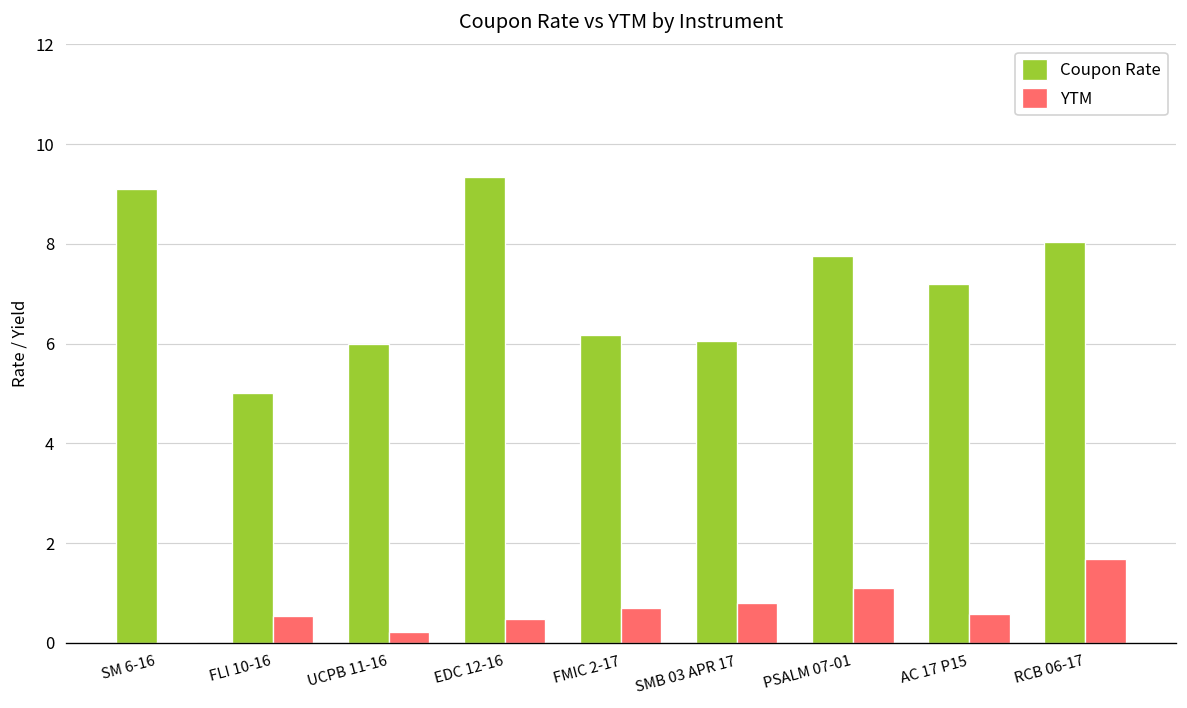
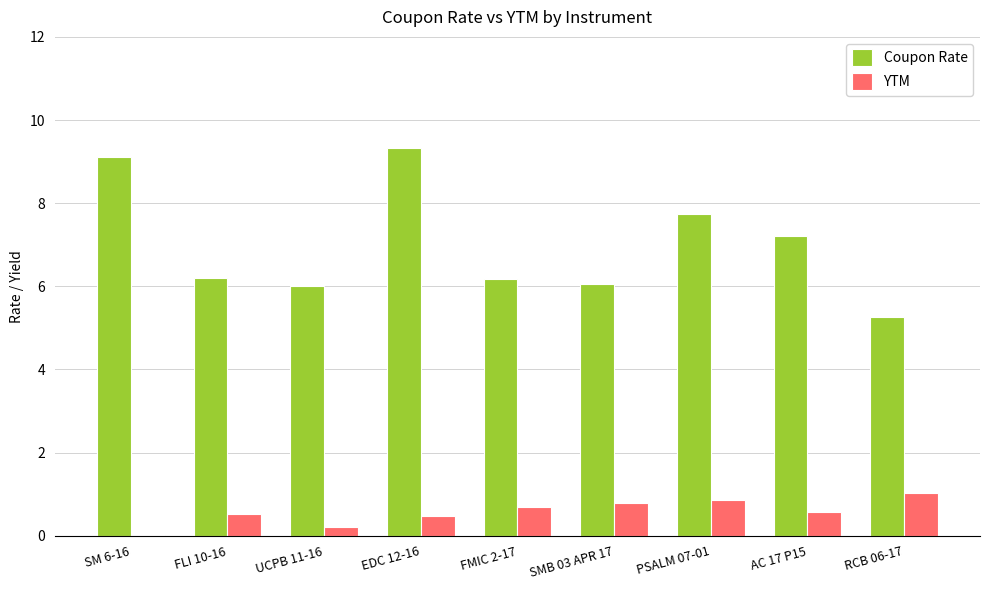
  {
    "Coupon Rate": {
      "SM 6-16": 9.1,
-     "FLI 10-16": 5.0,
+     "FLI 10-16": 6.2,
      "UCPB 11-16": 6.0,
      "EDC 12-16": 9.3,
      "FMIC 2-17": 6.2,
      "SMB 03 APR 17": 6.1,
      "PSALM 07-01": 7.8,
      "AC 17 P15": 7.2,
-     "RCB 06-17": 8.0
+     "RCB 06-17": 5.3
    },
    "YTM": {
      "FLI 10-16": 0.5,
      "UCPB 11-16": 0.2,
      "EDC 12-16": 0.5,
      "FMIC 2-17": 0.7,
      "SMB 03 APR 17": 0.8,
-     "PSALM 07-01": 1.1,
+     "PSALM 07-01": 0.9,
      "AC 17 P15": 0.6,
-     "RCB 06-17": 1.7
+     "RCB 06-17": 1.0
    }
  }
